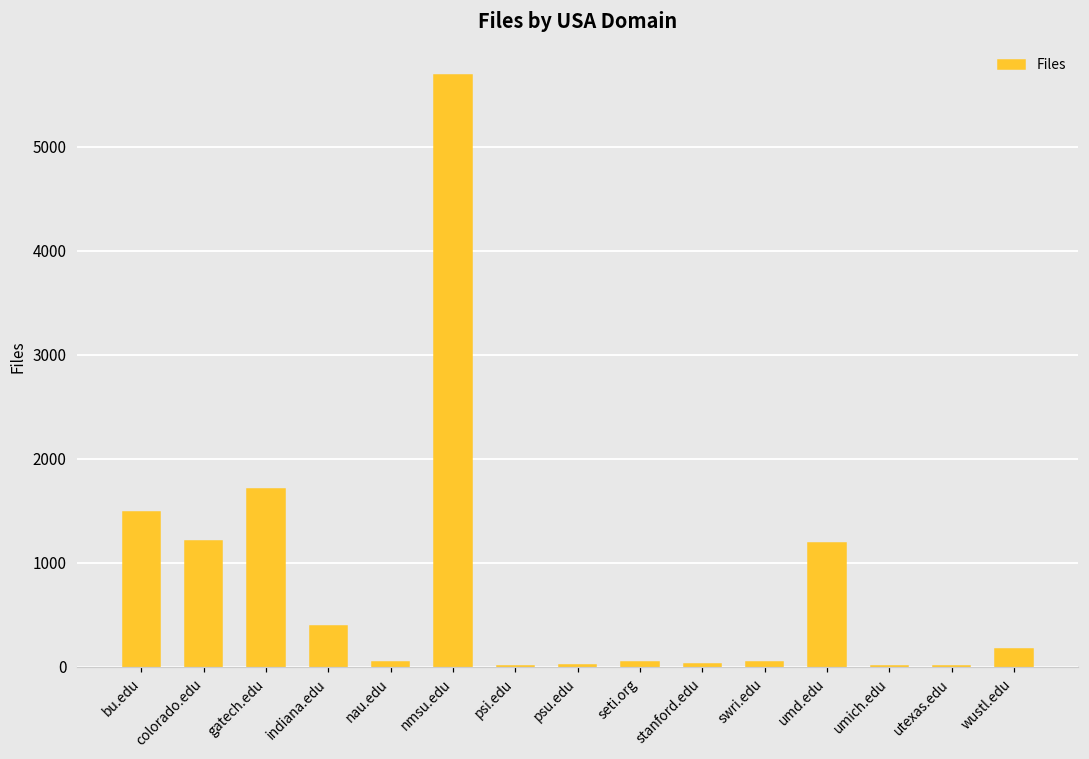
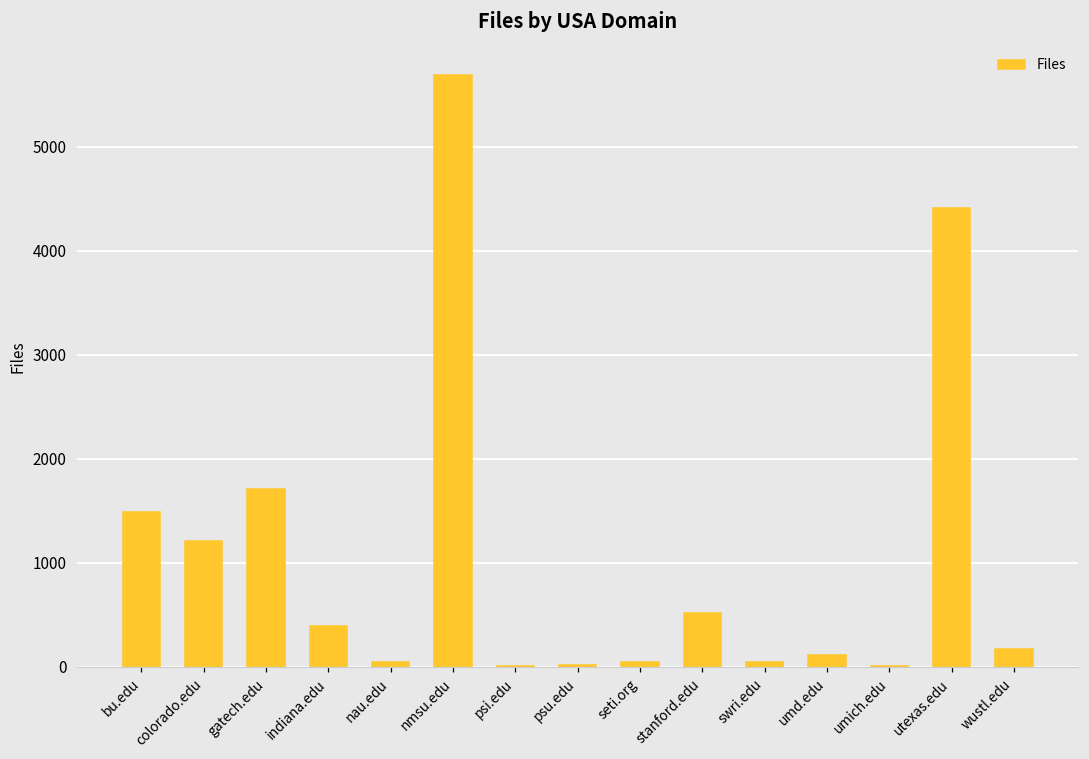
  {
    "bu.edu": 1500,
    "colorado.edu": 1200,
    "gatech.edu": 1700,
    "indiana.edu": 400,
    "nau.edu": 100,
    "nmsu.edu": 5700,
    "seti.org": 100,
-   "stanford.edu": 0,
+   "stanford.edu": 500,
    "swri.edu": 0,
-   "umd.edu": 1200,
-   "utexas.edu": 0,
+   "umd.edu": 100,
+   "utexas.edu": 4400,
    "wustl.edu": 200
  }
